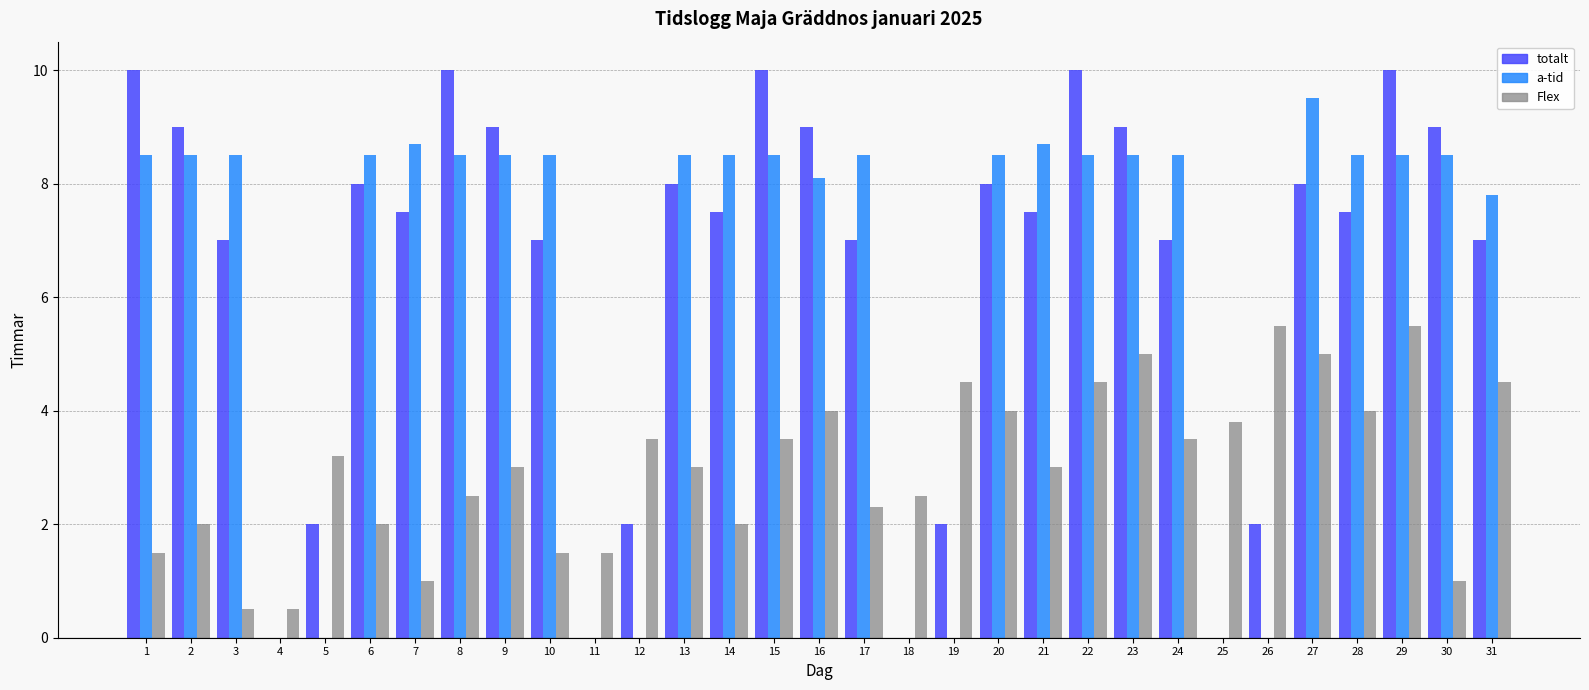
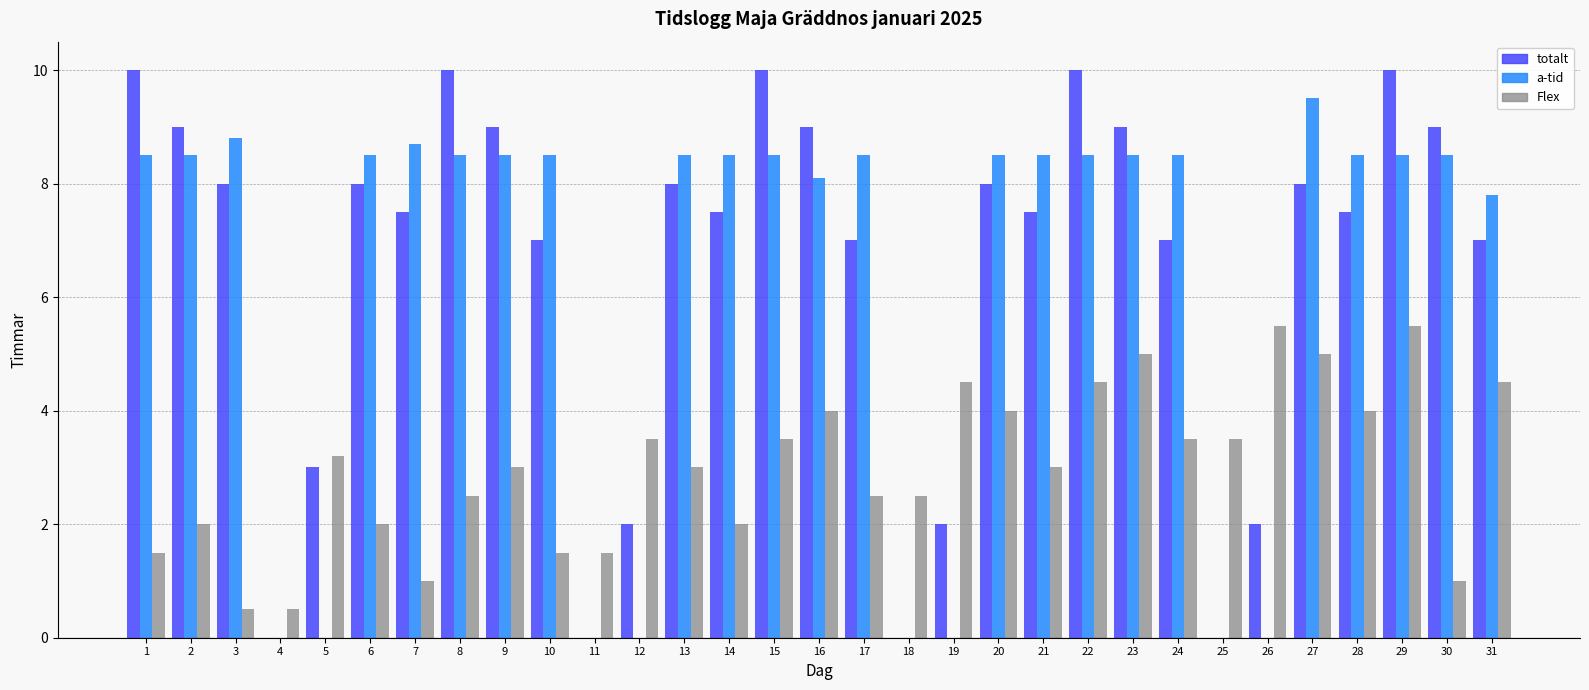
  {
    "totalt": {
      "1": 10,
      "2": 9,
-     "3": 7,
+     "3": 8,
      "4": 0,
-     "5": 2,
+     "5": 3,
      "6": 8,
      "7": 7.5,
      "8": 10,
      "9": 9,
      "10": 7,
      "11": 0,
      "12": 2,
      "13": 8,
      "14": 7.5,
      "15": 10,
      "16": 9,
      "17": 7,
      "18": 0,
      "19": 2,
      "20": 8,
      "21": 7.5,
      "22": 10,
      "23": 9,
      "24": 7,
      "25": 0,
      "26": 2,
      "27": 8,
      "28": 7.5,
      "29": 10,
      "30": 9,
      "31": 7
    },
    "a-tid": {
      "1": 8.5,
      "2": 8.5,
-     "3": 8.5,
+     "3": 8.8,
      "4": 0.0,
      "5": 0.0,
      "6": 8.5,
      "7": 8.7,
      "8": 8.5,
      "9": 8.5,
      "10": 8.5,
      "11": 0.0,
      "12": 0.0,
      "13": 8.5,
      "14": 8.5,
      "15": 8.5,
      "16": 8.1,
      "17": 8.5,
      "18": 0.0,
      "19": 0.0,
      "20": 8.5,
-     "21": 8.7,
+     "21": 8.5,
      "22": 8.5,
      "23": 8.5,
      "24": 8.5,
      "25": 0.0,
      "26": 0.0,
      "27": 9.5,
      "28": 8.5,
      "29": 8.5,
      "30": 8.5,
      "31": 7.8
    },
    "Flex": {
      "1": 1.5,
      "2": 2.0,
      "3": 0.5,
      "4": 0.5,
      "5": 3.2,
      "6": 2.0,
      "7": 1.0,
      "8": 2.5,
      "9": 3.0,
      "10": 1.5,
      "11": 1.5,
      "12": 3.5,
      "13": 3.0,
      "14": 2.0,
      "15": 3.5,
      "16": 4.0,
-     "17": 2.3,
+     "17": 2.5,
      "18": 2.5,
      "19": 4.5,
      "20": 4.0,
      "21": 3.0,
      "22": 4.5,
      "23": 5.0,
      "24": 3.5,
-     "25": 3.8,
+     "25": 3.5,
      "26": 5.5,
      "27": 5.0,
      "28": 4.0,
      "29": 5.5,
      "30": 1.0,
      "31": 4.5
    }
  }
